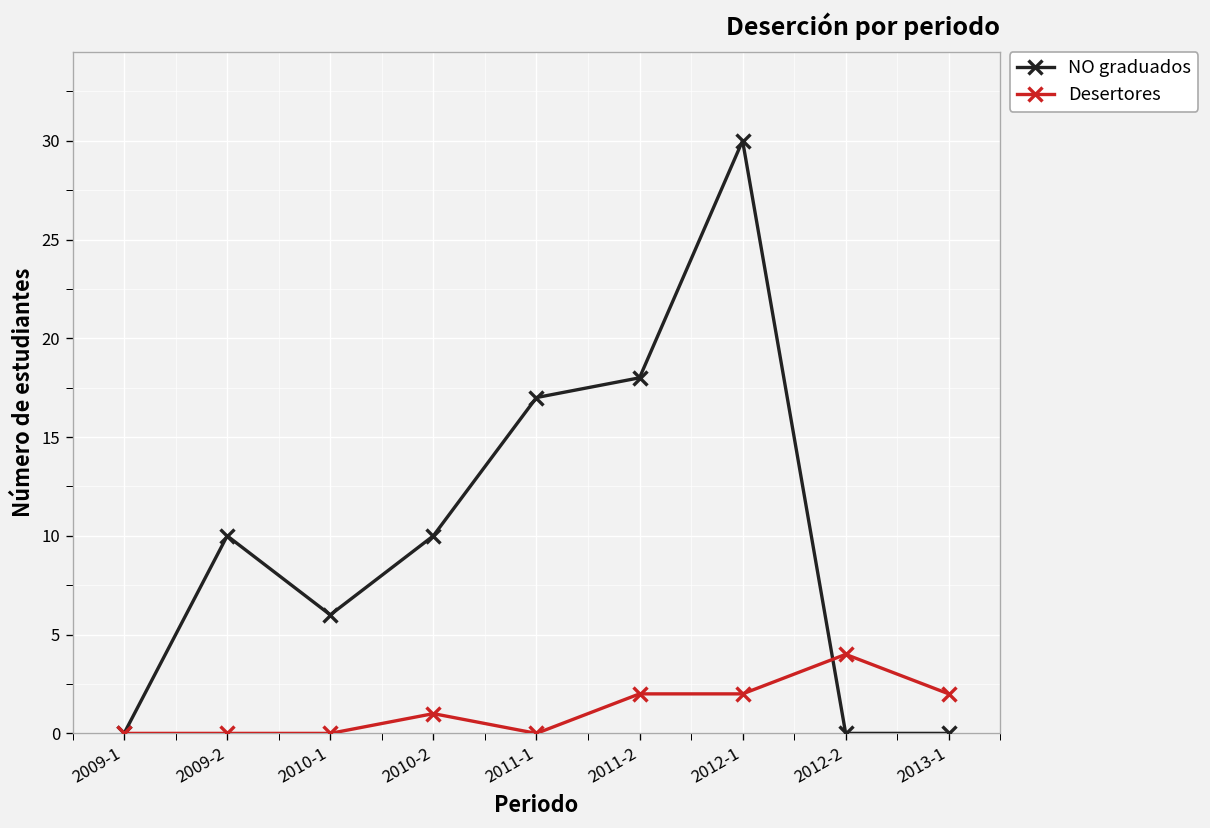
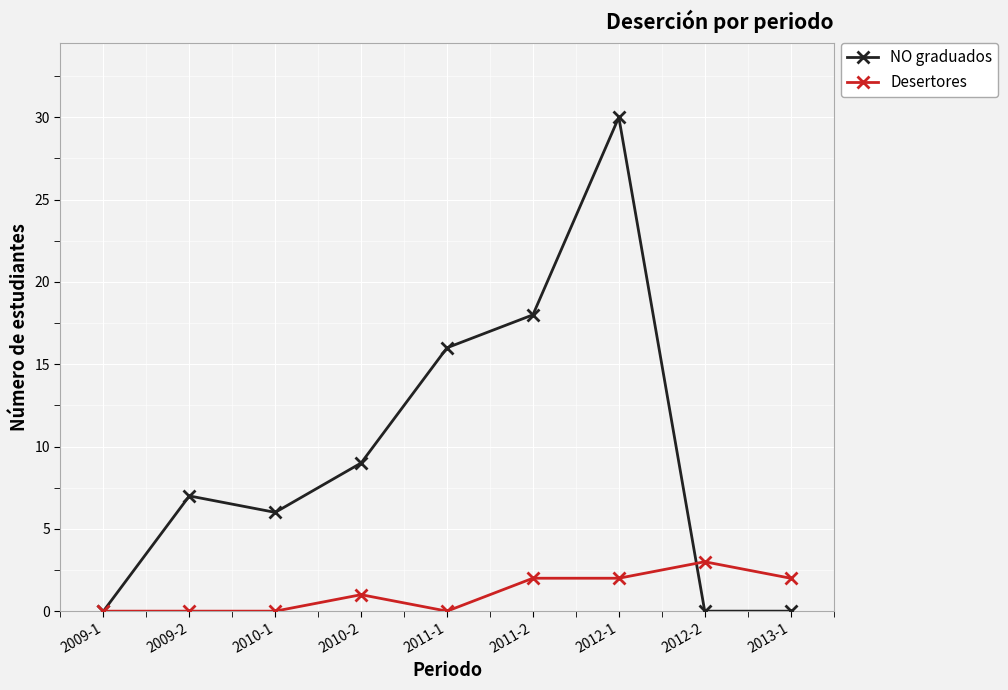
  {
    "NO graduados": {
-     "2009-2": 10,
+     "2009-2": 7,
      "2010-1": 6,
-     "2010-2": 10,
-     "2011-1": 17,
+     "2010-2": 9,
+     "2011-1": 16,
      "2011-2": 18,
      "2012-1": 30,
      "2012-2": 0,
      "2013-1": 0
    },
    "Desertores": {
      "2009-2": 0,
      "2010-1": 0,
      "2010-2": 1,
      "2011-1": 0,
      "2011-2": 2,
      "2012-1": 2,
-     "2012-2": 4,
+     "2012-2": 3,
      "2013-1": 2
    }
  }
